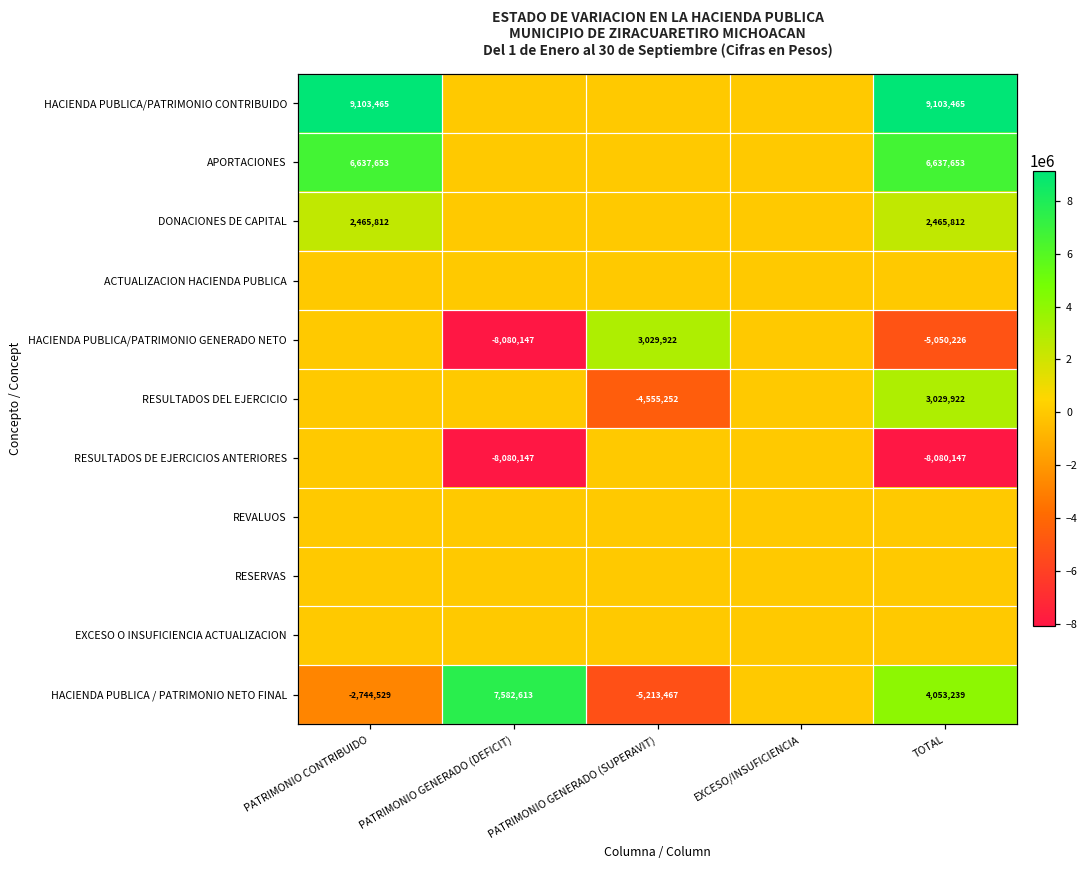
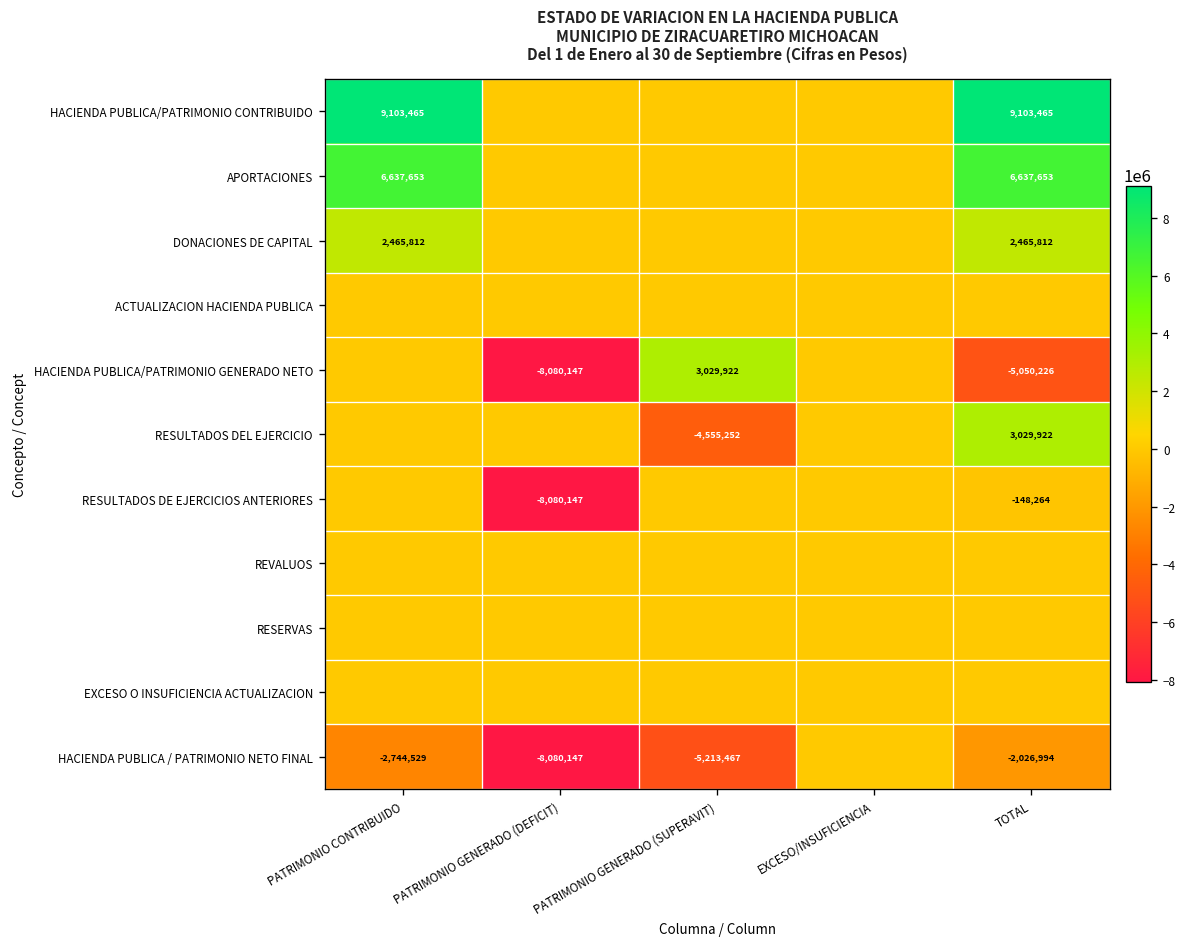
  {
    "HACIENDA PUBLICA/PATRIMONIO CONTRIBUIDO": {
      "PATRIMONIO CONTRIBUIDO": "9,103,465",
      "TOTAL": "9,103,465"
    },
    "APORTACIONES": {
      "PATRIMONIO CONTRIBUIDO": "6,637,653",
      "TOTAL": "6,637,653"
    },
    "DONACIONES DE CAPITAL": {
      "PATRIMONIO CONTRIBUIDO": "2,465,812",
      "TOTAL": "2,465,812"
    },
    "HACIENDA PUBLICA/PATRIMONIO GENERADO NETO": {
      "PATRIMONIO GENERADO (DEFICIT)": "-8,080,147",
      "PATRIMONIO GENERADO (SUPERAVIT)": "3,029,922",
      "TOTAL": "-5,050,226"
    },
    "RESULTADOS DEL EJERCICIO": {
      "PATRIMONIO GENERADO (SUPERAVIT)": "-4,555,252",
      "TOTAL": "3,029,922"
    },
    "RESULTADOS DE EJERCICIOS ANTERIORES": {
      "PATRIMONIO GENERADO (DEFICIT)": "-8,080,147",
-     "TOTAL": "-8,080,147"
+     "TOTAL": "-148,264"
    },
    "HACIENDA PUBLICA / PATRIMONIO NETO FINAL": {
      "PATRIMONIO CONTRIBUIDO": "-2,744,529",
-     "PATRIMONIO GENERADO (DEFICIT)": "7,582,613",
+     "PATRIMONIO GENERADO (DEFICIT)": "-8,080,147",
      "PATRIMONIO GENERADO (SUPERAVIT)": "-5,213,467",
-     "TOTAL": "4,053,239"
+     "TOTAL": "-2,026,994"
    }
  }
